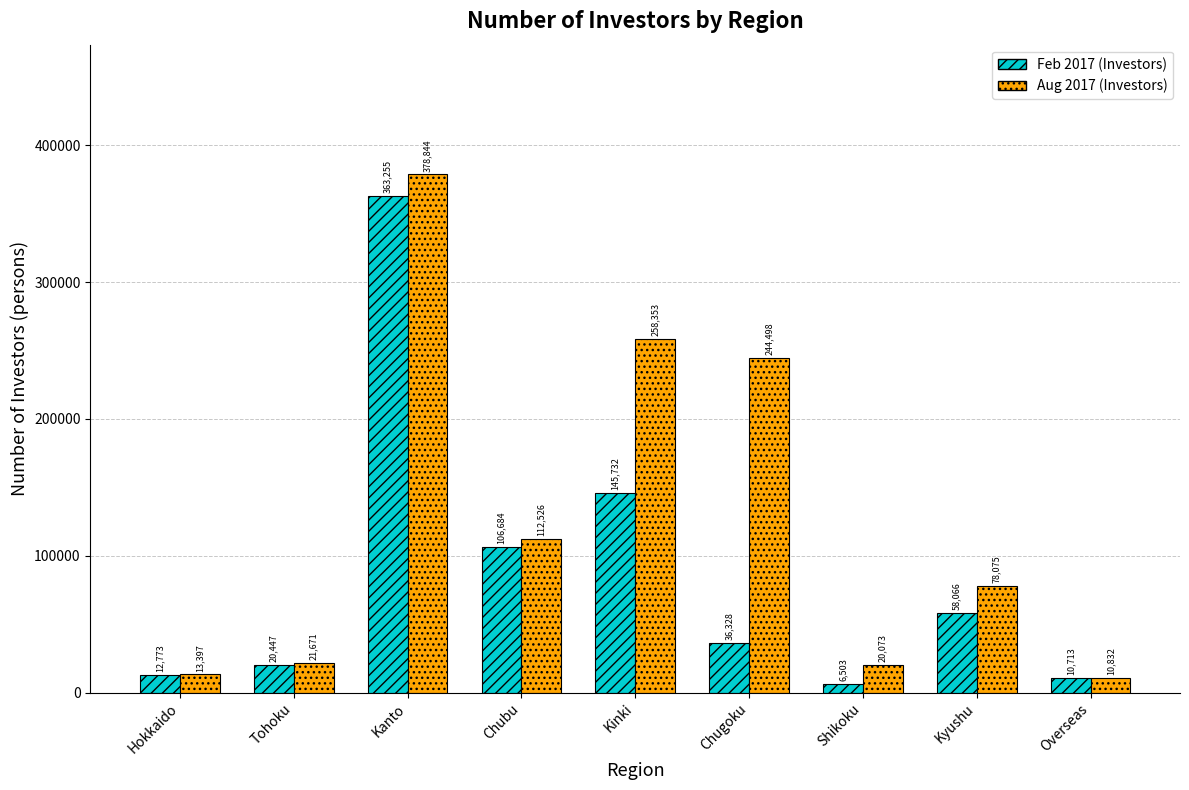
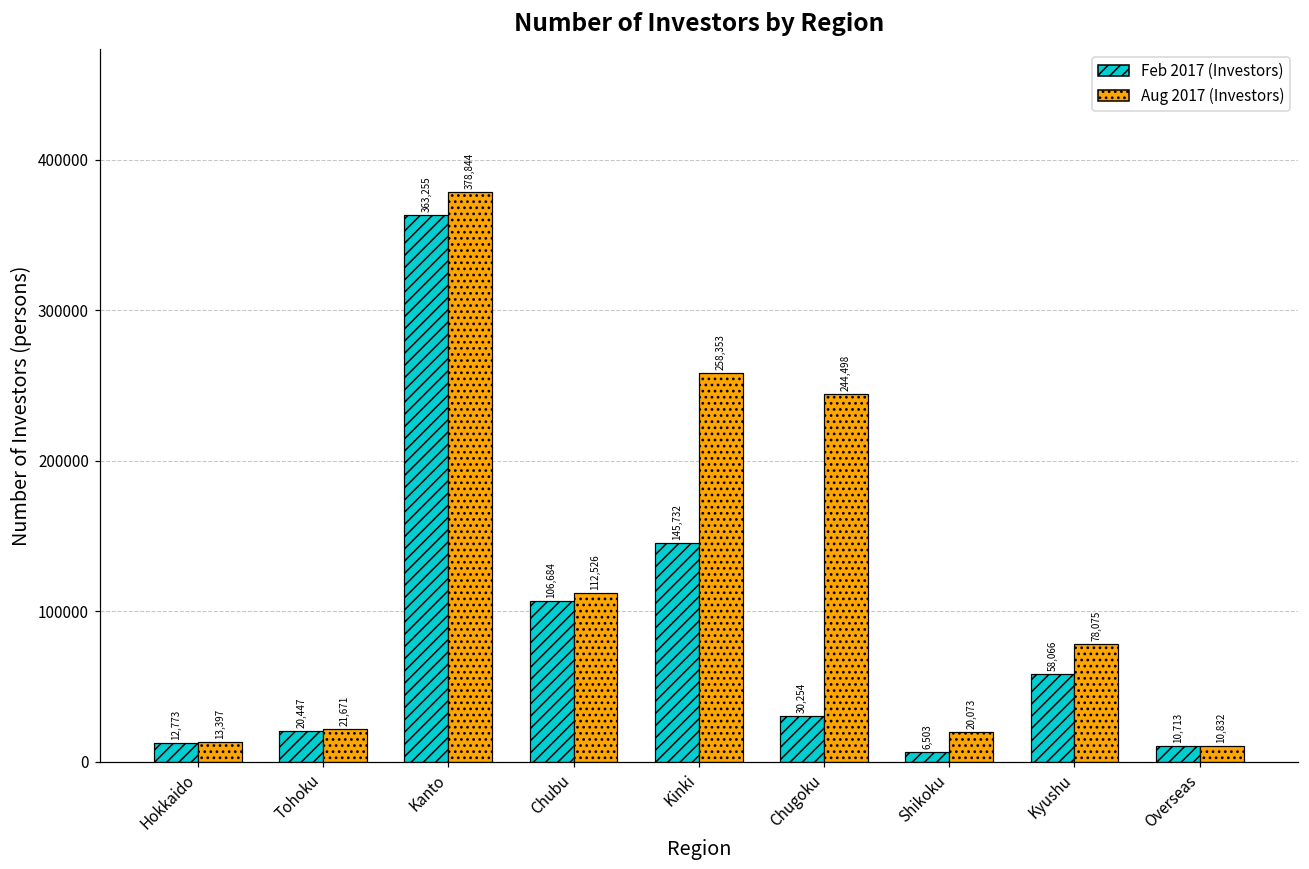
  {
    "Feb 2017 (Investors)": {
      "Hokkaido": "12,773",
      "Tohoku": "20,447",
      "Kanto": "363,255",
      "Chubu": "106,684",
      "Kinki": "145,732",
-     "Chugoku": "36,328",
+     "Chugoku": "30,254",
      "Shikoku": "6,503",
      "Kyushu": "58,066",
      "Overseas": "10,713"
    },
    "Aug 2017 (Investors)": {
      "Hokkaido": "13,397",
      "Tohoku": "21,671",
      "Kanto": "378,844",
      "Chubu": "112,526",
      "Kinki": "258,353",
      "Chugoku": "244,498",
      "Shikoku": "20,073",
      "Kyushu": "78,075",
      "Overseas": "10,832"
    }
  }
